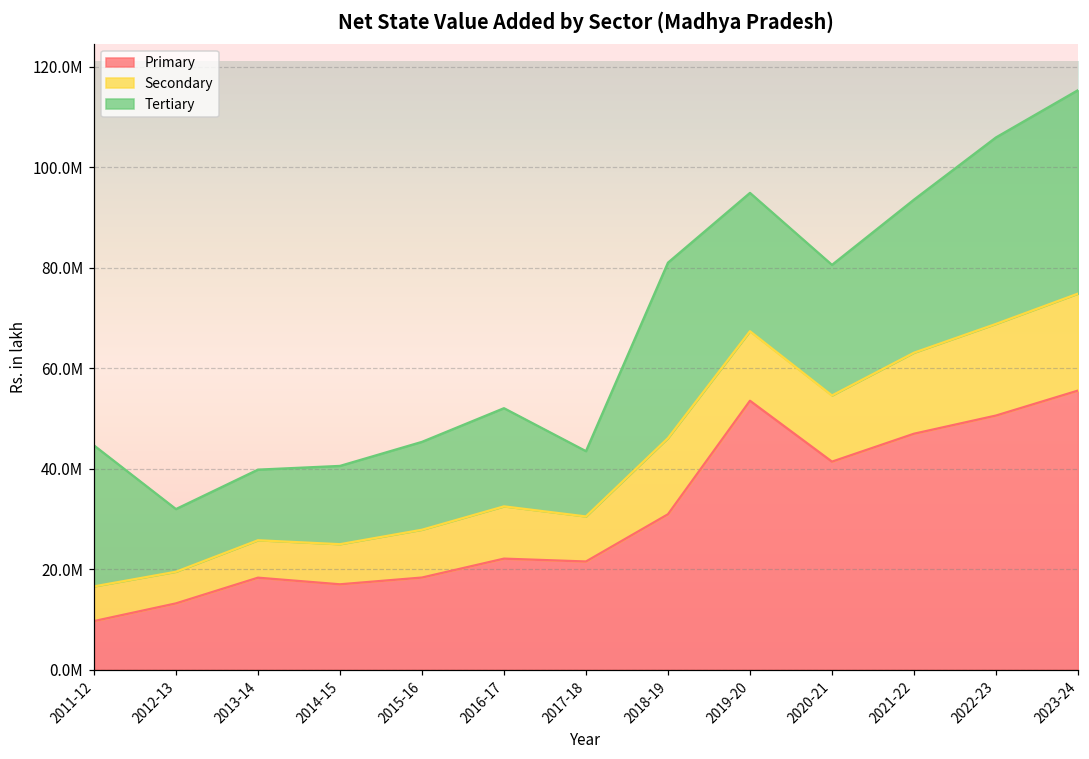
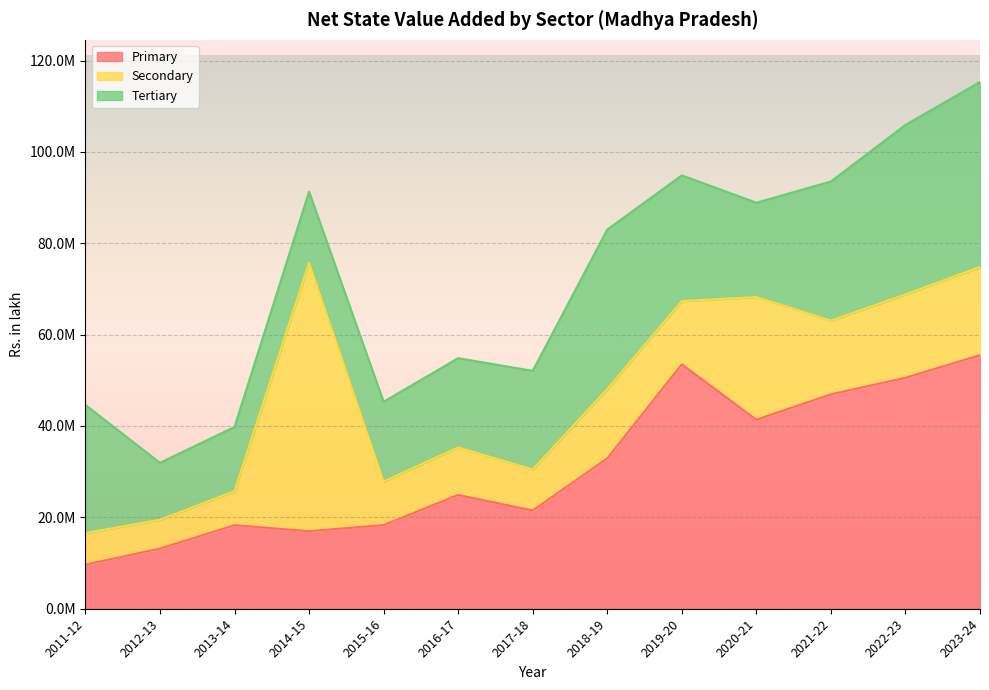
  {
    "Primary": {
      "2011-12": 10000000,
      "2012-13": 13000000,
      "2013-14": 18000000,
      "2014-15": 17000000,
      "2015-16": 18000000,
-     "2016-17": 22000000,
+     "2016-17": 25000000,
      "2017-18": 22000000,
-     "2018-19": 31000000,
+     "2018-19": 33000000,
      "2019-20": 53000000,
      "2020-21": 41000000,
      "2021-22": 47000000,
      "2022-23": 51000000,
      "2023-24": 56000000
    },
    "Secondary": {
      "2011-12": 7000000,
      "2012-13": 6000000,
      "2013-14": 7000000,
-     "2014-15": 8000000,
+     "2014-15": 59000000,
      "2015-16": 10000000,
      "2016-17": 10000000,
      "2017-18": 9000000,
      "2018-19": 15000000,
      "2019-20": 14000000,
-     "2020-21": 13000000,
+     "2020-21": 27000000,
      "2021-22": 16000000,
      "2022-23": 18000000,
      "2023-24": 19000000
    },
    "Tertiary": {
      "2011-12": 28000000,
      "2012-13": 12000000,
      "2013-14": 14000000,
      "2014-15": 16000000,
      "2015-16": 17000000,
      "2016-17": 20000000,
-     "2017-18": 13000000,
+     "2017-18": 22000000,
      "2018-19": 35000000,
      "2019-20": 28000000,
-     "2020-21": 26000000,
+     "2020-21": 21000000,
      "2021-22": 30000000,
      "2022-23": 37000000,
      "2023-24": 40000000
    }
  }
